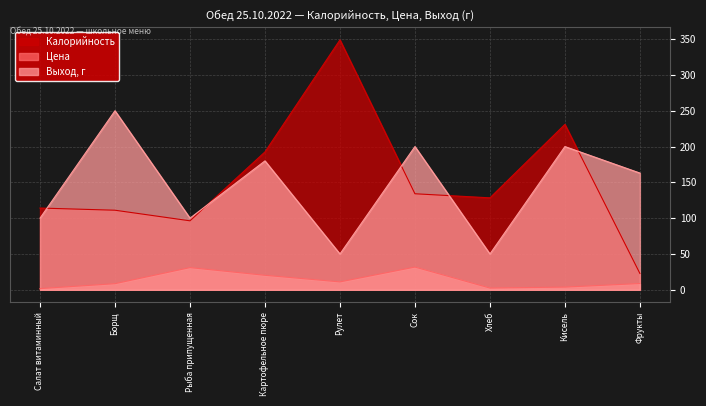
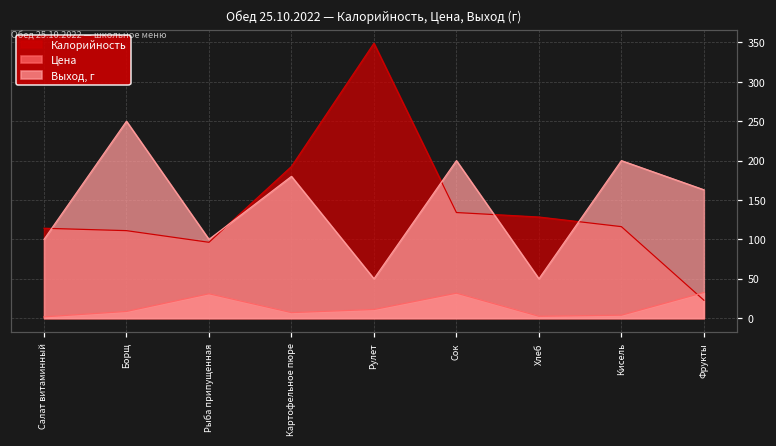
  {
    "Калорийность": {
      "Салат витаминный": 110,
      "Борщ": 110,
      "Рыба припущенная": 100,
      "Картофельное пюре": 190,
      "Рулет": 350,
      "Сок": 130,
      "Хлеб": 130,
-     "Кисель": 230,
+     "Кисель": 120,
      "Фрукты": 20
    },
    "Цена": {
      "Салат витаминный": 0,
      "Борщ": 10,
      "Рыба припущенная": 30,
-     "Картофельное пюре": 20,
+     "Картофельное пюре": 10,
      "Рулет": 10,
      "Сок": 30,
      "Хлеб": 0,
      "Кисель": 0,
-     "Фрукты": 10
+     "Фрукты": 30
    },
    "Выход, г": {
      "Салат витаминный": 100,
      "Борщ": 250,
      "Рыба припущенная": 100,
      "Картофельное пюре": 180,
      "Рулет": 50,
      "Сок": 200,
      "Хлеб": 50,
      "Кисель": 200,
      "Фрукты": 160
    }
  }
